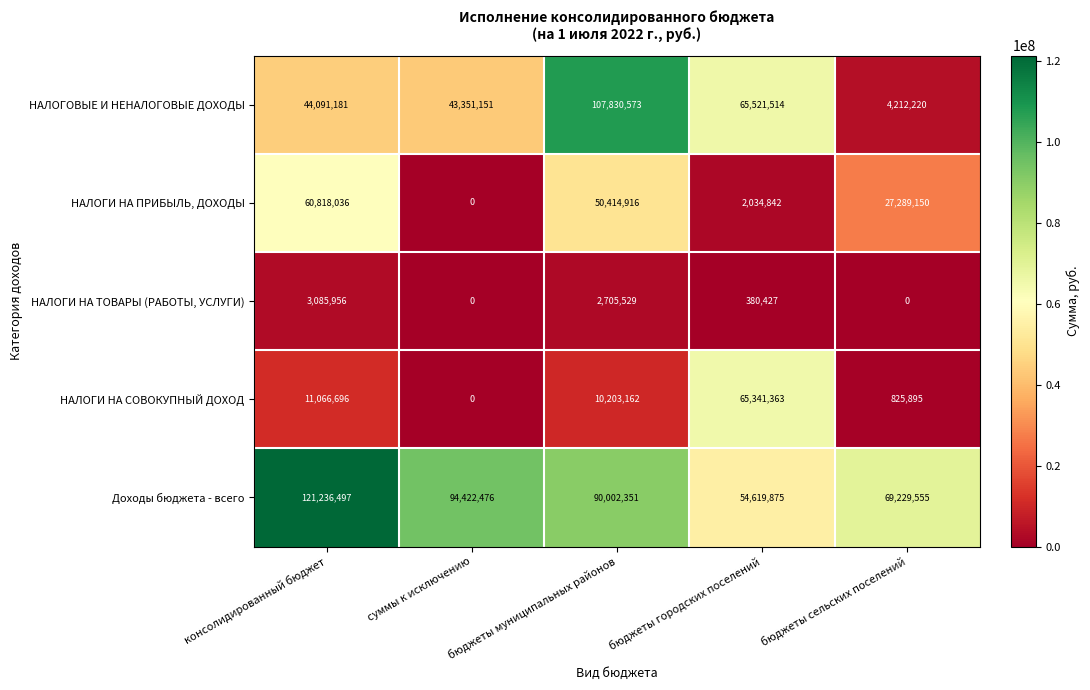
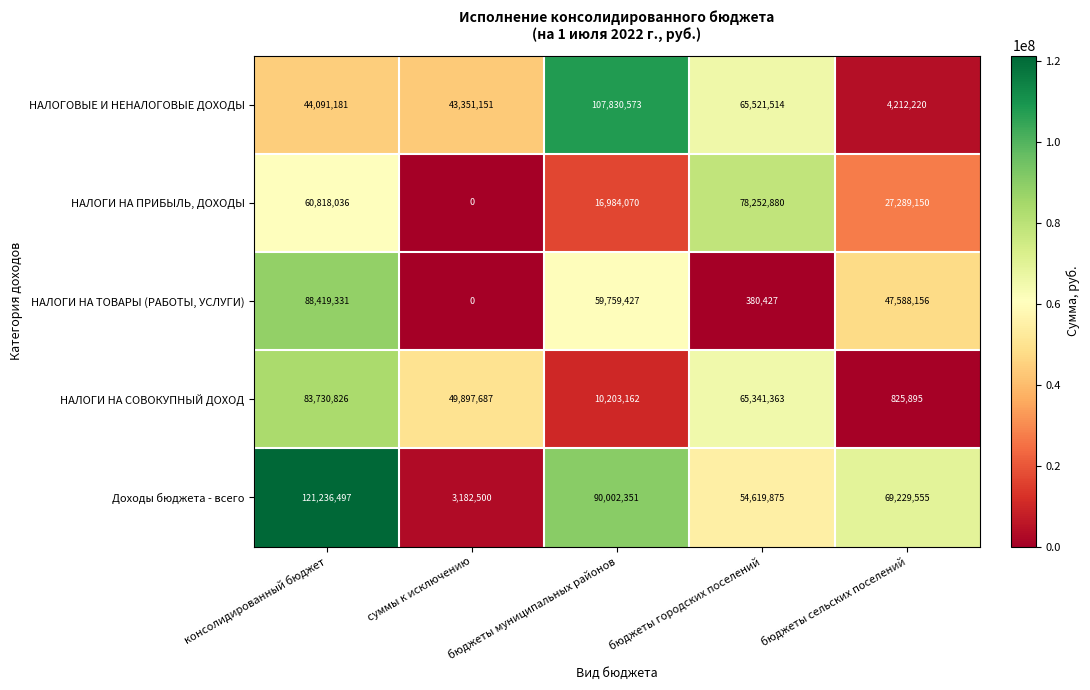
  {
    "НАЛОГОВЫЕ И НЕНАЛОГОВЫЕ ДОХОДЫ": {
      "консолидированный бюджет": "44,091,181",
      "суммы к исключению": "43,351,151",
      "бюджеты муниципальных районов": "107,830,573",
      "бюджеты городских поселений": "65,521,514",
      "бюджеты сельских поселений": "4,212,220"
    },
    "НАЛОГИ НА ПРИБЫЛЬ, ДОХОДЫ": {
      "консолидированный бюджет": "60,818,036",
      "суммы к исключению": "0",
-     "бюджеты муниципальных районов": "50,414,916",
-     "бюджеты городских поселений": "2,034,842",
+     "бюджеты муниципальных районов": "16,984,070",
+     "бюджеты городских поселений": "78,252,880",
      "бюджеты сельских поселений": "27,289,150"
    },
    "НАЛОГИ НА ТОВАРЫ (РАБОТЫ, УСЛУГИ)": {
-     "консолидированный бюджет": "3,085,956",
+     "консолидированный бюджет": "88,419,331",
      "суммы к исключению": "0",
-     "бюджеты муниципальных районов": "2,705,529",
+     "бюджеты муниципальных районов": "59,759,427",
      "бюджеты городских поселений": "380,427",
-     "бюджеты сельских поселений": "0"
+     "бюджеты сельских поселений": "47,588,156"
    },
    "НАЛОГИ НА СОВОКУПНЫЙ ДОХОД": {
-     "консолидированный бюджет": "11,066,696",
-     "суммы к исключению": "0",
+     "консолидированный бюджет": "83,730,826",
+     "суммы к исключению": "49,897,687",
      "бюджеты муниципальных районов": "10,203,162",
      "бюджеты городских поселений": "65,341,363",
      "бюджеты сельских поселений": "825,895"
    },
    "Доходы бюджета - всего": {
      "консолидированный бюджет": "121,236,497",
-     "суммы к исключению": "94,422,476",
+     "суммы к исключению": "3,182,500",
      "бюджеты муниципальных районов": "90,002,351",
      "бюджеты городских поселений": "54,619,875",
      "бюджеты сельских поселений": "69,229,555"
    }
  }
